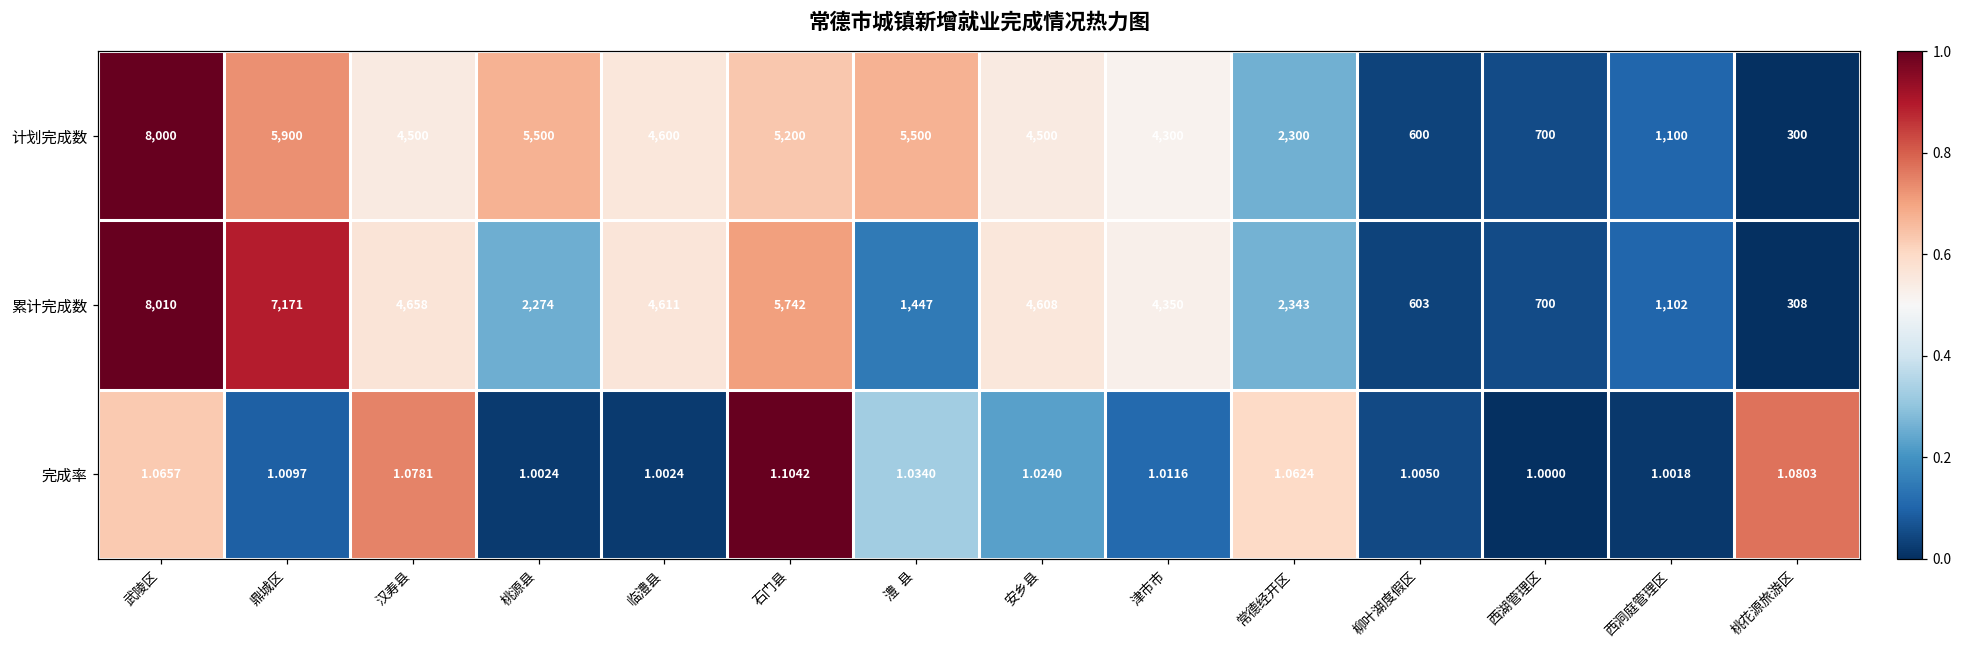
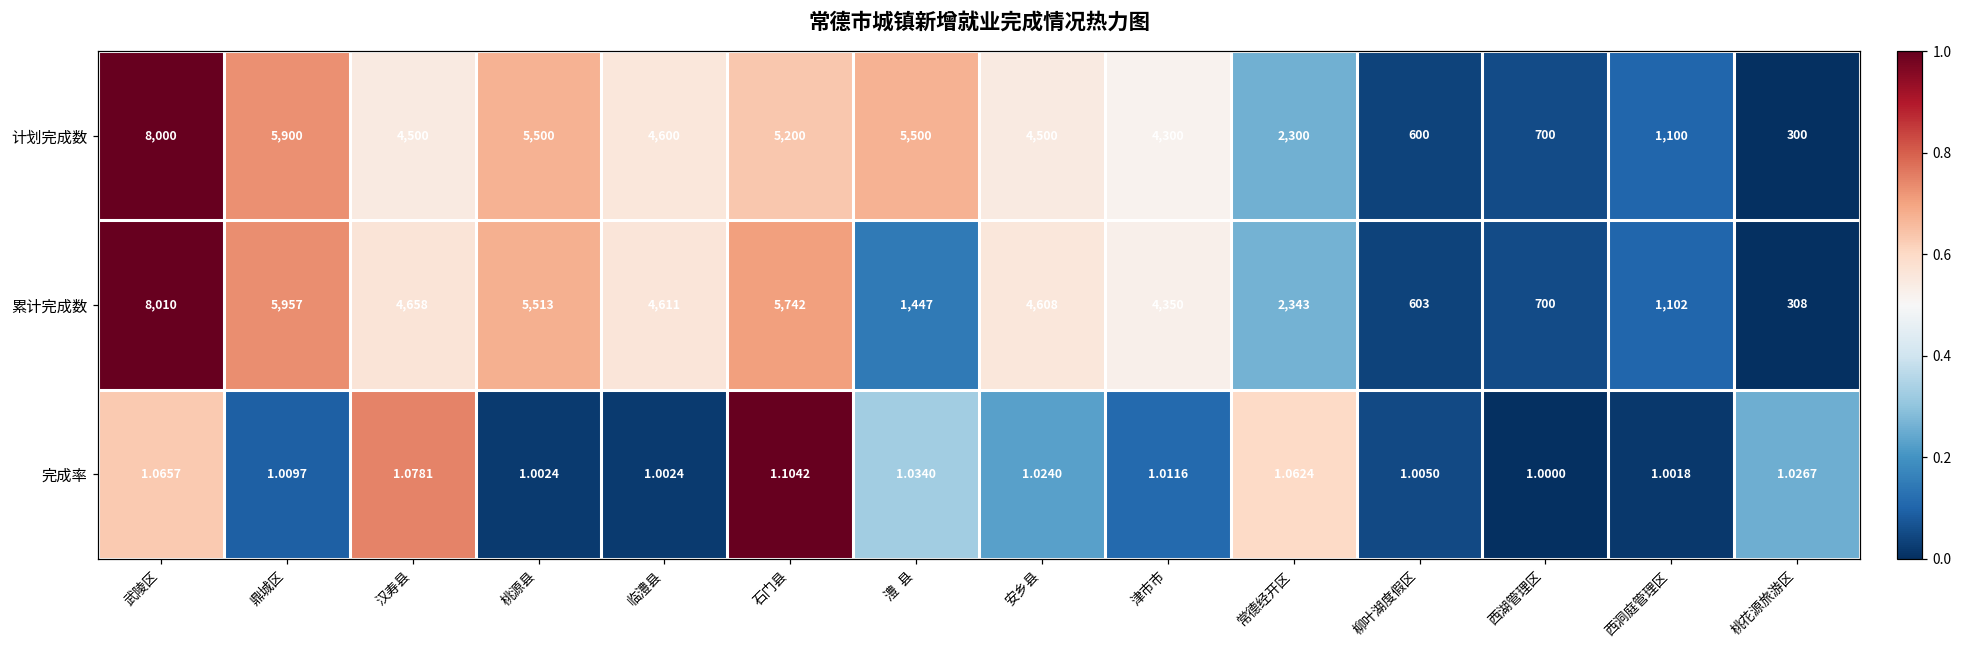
  {
    "计划完成数": {
      "武陵区": "8,000",
      "鼎城区": "5,900",
      "桃源县": "5,500",
      "石门县": "5,200",
      "澧 县": "5,500",
      "常德经开区": "2,300",
      "柳叶湖度假区": "600",
      "西湖管理区": "700",
      "西洞庭管理区": "1,100",
      "桃花源旅游区": "300"
    },
    "累计完成数": {
      "武陵区": "8,010",
-     "鼎城区": "7,171",
-     "桃源县": "2,274",
+     "鼎城区": "5,957",
+     "桃源县": "5,513",
      "石门县": "5,742",
      "澧 县": "1,447",
      "常德经开区": "2,343",
      "柳叶湖度假区": "603",
      "西湖管理区": "700",
      "西洞庭管理区": "1,102",
      "桃花源旅游区": "308"
    },
    "完成率": {
      "武陵区": "1.0657",
      "鼎城区": "1.0097",
      "汉寿县": "1.0781",
      "桃源县": "1.0024",
      "临澧县": "1.0024",
      "石门县": "1.1042",
      "澧 县": "1.0340",
      "安乡县": "1.0240",
      "津市市": "1.0116",
      "常德经开区": "1.0624",
      "柳叶湖度假区": "1.0050",
      "西湖管理区": "1.0000",
      "西洞庭管理区": "1.0018",
-     "桃花源旅游区": "1.0803"
+     "桃花源旅游区": "1.0267"
    }
  }
